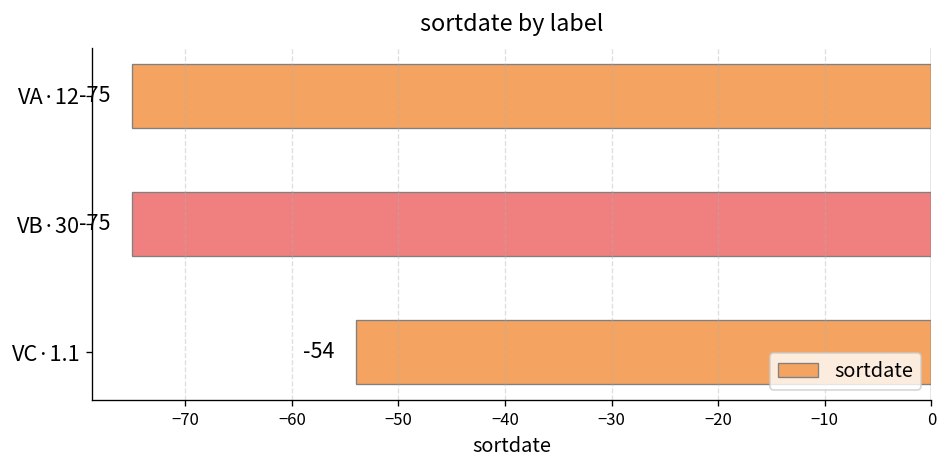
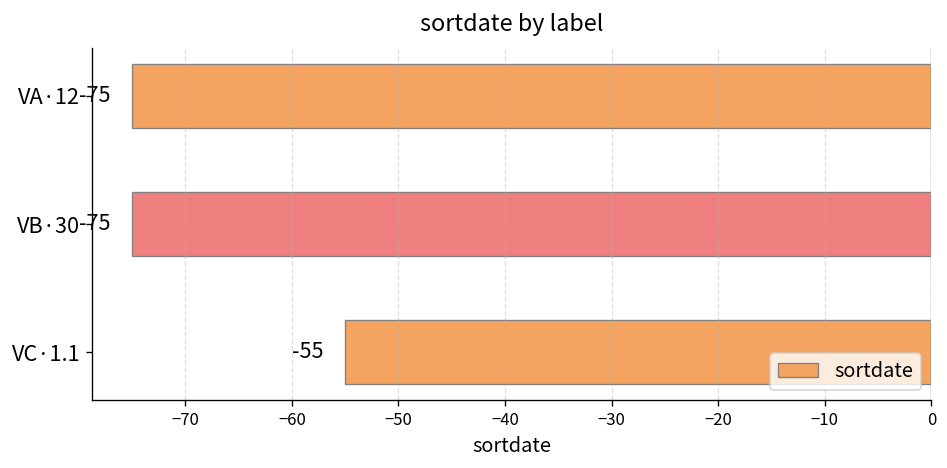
  {
    "VA·12": -75,
    "VB·30": -75,
-   "VC·1.1": -54
+   "VC·1.1": -55
  }
